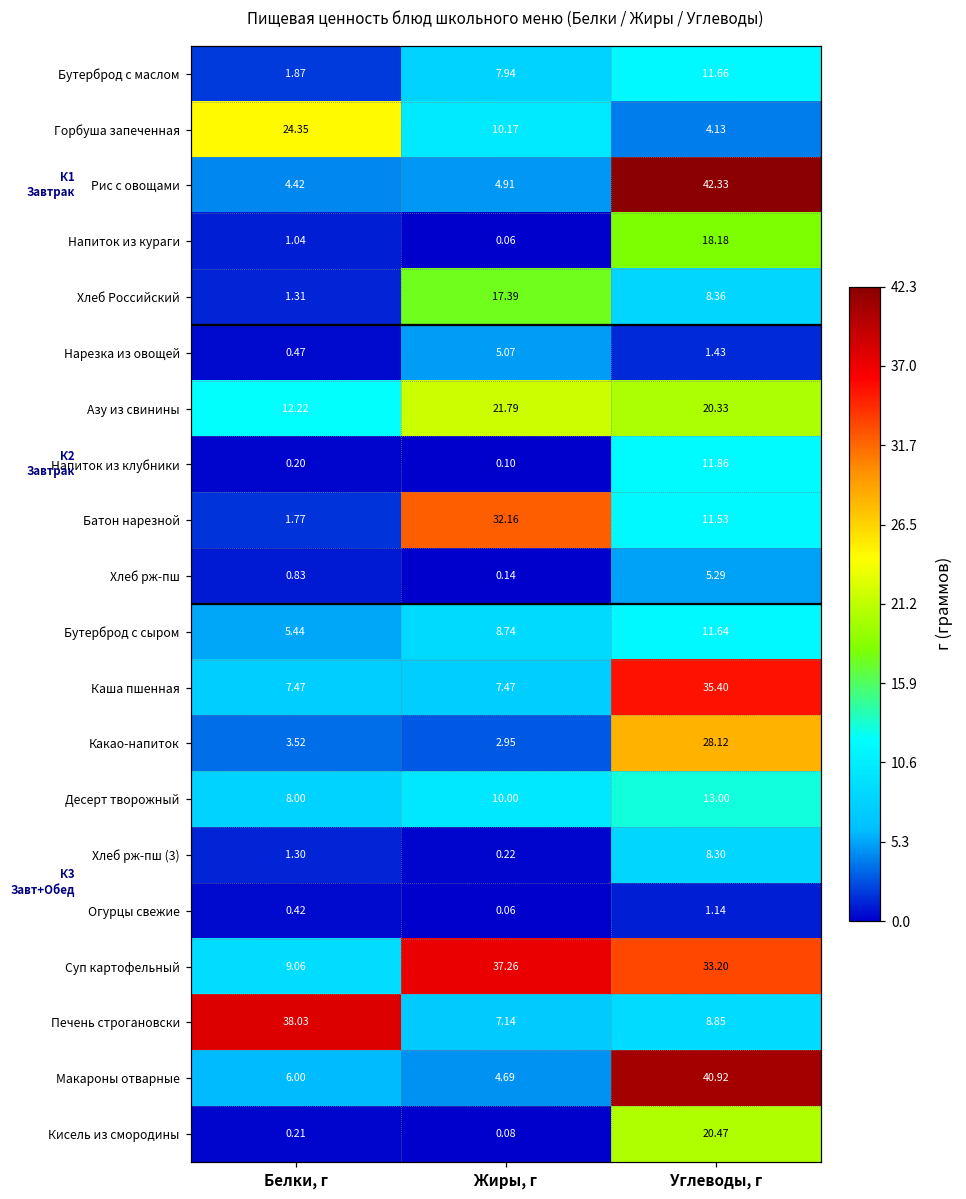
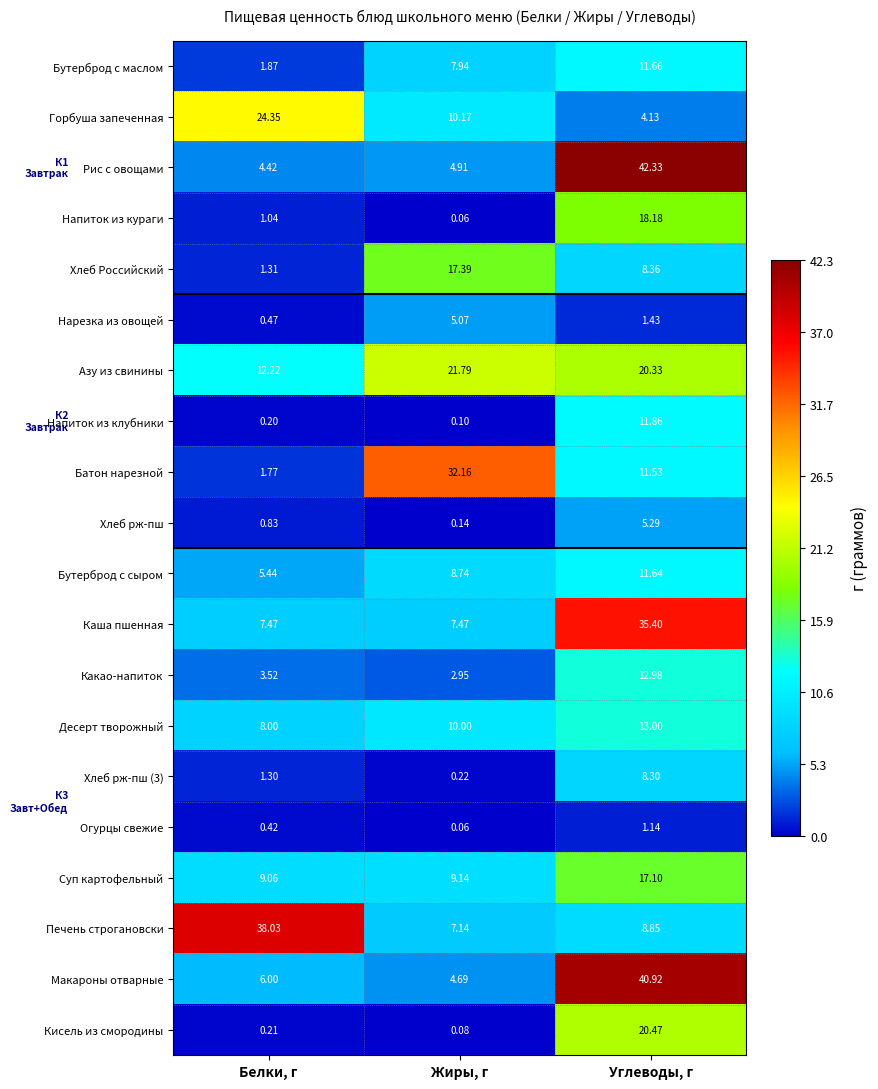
  {
    "Бутерброд с маслом": {
      "Белки, г": 1.87,
      "Жиры, г": 7.94,
      "Углеводы, г": 11.66
    },
    "Горбуша запеченная": {
      "Белки, г": 24.35,
      "Жиры, г": 10.17,
      "Углеводы, г": 4.13
    },
    "Рис с овощами": {
      "Белки, г": 4.42,
      "Жиры, г": 4.91,
      "Углеводы, г": 42.33
    },
    "Напиток из кураги": {
      "Белки, г": 1.04,
      "Жиры, г": 0.06,
      "Углеводы, г": 18.18
    },
    "Хлеб Российский": {
      "Белки, г": 1.31,
      "Жиры, г": 17.39,
      "Углеводы, г": 8.36
    },
    "Нарезка из овощей": {
      "Белки, г": 0.47,
      "Жиры, г": 5.07,
      "Углеводы, г": 1.43
    },
    "Азу из свинины": {
      "Белки, г": 12.22,
      "Жиры, г": 21.79,
      "Углеводы, г": 20.33
    },
    "Напиток из клубники": {
      "Белки, г": 0.20,
      "Жиры, г": 0.10,
      "Углеводы, г": 11.86
    },
    "Батон нарезной": {
      "Белки, г": 1.77,
      "Жиры, г": 32.16,
      "Углеводы, г": 11.53
    },
    "Хлеб рж-пш": {
      "Белки, г": 0.83,
      "Жиры, г": 0.14,
      "Углеводы, г": 5.29
    },
    "Бутерброд с сыром": {
      "Белки, г": 5.44,
      "Жиры, г": 8.74,
      "Углеводы, г": 11.64
    },
    "Каша пшенная": {
      "Белки, г": 7.47,
      "Жиры, г": 7.47,
      "Углеводы, г": 35.40
    },
    "Какао-напиток": {
      "Белки, г": 3.52,
      "Жиры, г": 2.95,
-     "Углеводы, г": 28.12
+     "Углеводы, г": 12.98
    },
    "Десерт творожный": {
      "Белки, г": 8.00,
      "Жиры, г": 10.00,
      "Углеводы, г": 13.00
    },
    "Хлеб рж-пш (3)": {
      "Белки, г": 1.30,
      "Жиры, г": 0.22,
      "Углеводы, г": 8.30
    },
    "Огурцы свежие": {
      "Белки, г": 0.42,
      "Жиры, г": 0.06,
      "Углеводы, г": 1.14
    },
    "Суп картофельный": {
      "Белки, г": 9.06,
-     "Жиры, г": 37.26,
-     "Углеводы, г": 33.20
+     "Жиры, г": 9.14,
+     "Углеводы, г": 17.10
    },
    "Печень строгановски": {
      "Белки, г": 38.03,
      "Жиры, г": 7.14,
      "Углеводы, г": 8.85
    },
    "Макароны отварные": {
      "Белки, г": 6.00,
      "Жиры, г": 4.69,
      "Углеводы, г": 40.92
    },
    "Кисель из смородины": {
      "Белки, г": 0.21,
      "Жиры, г": 0.08,
      "Углеводы, г": 20.47
    }
  }
